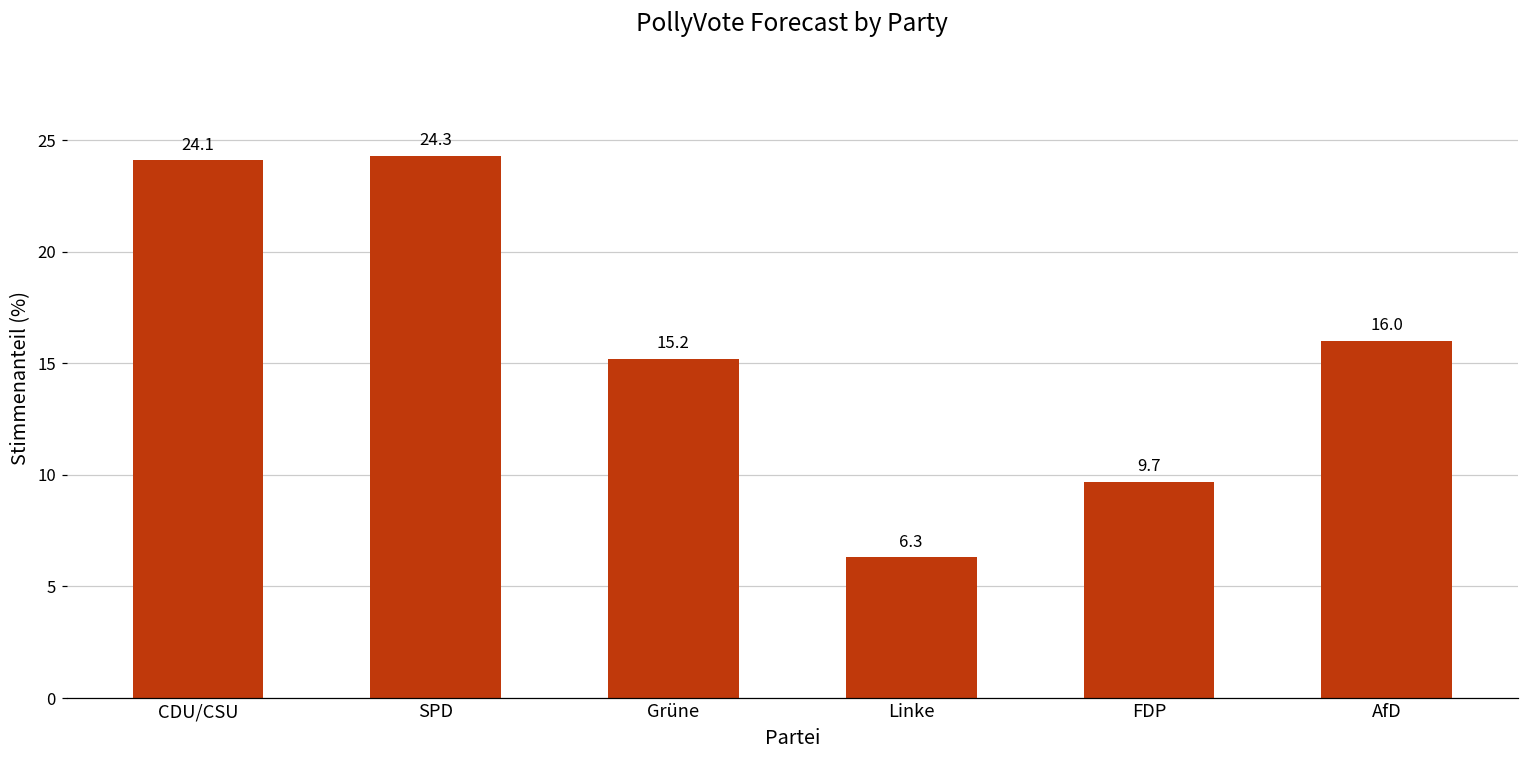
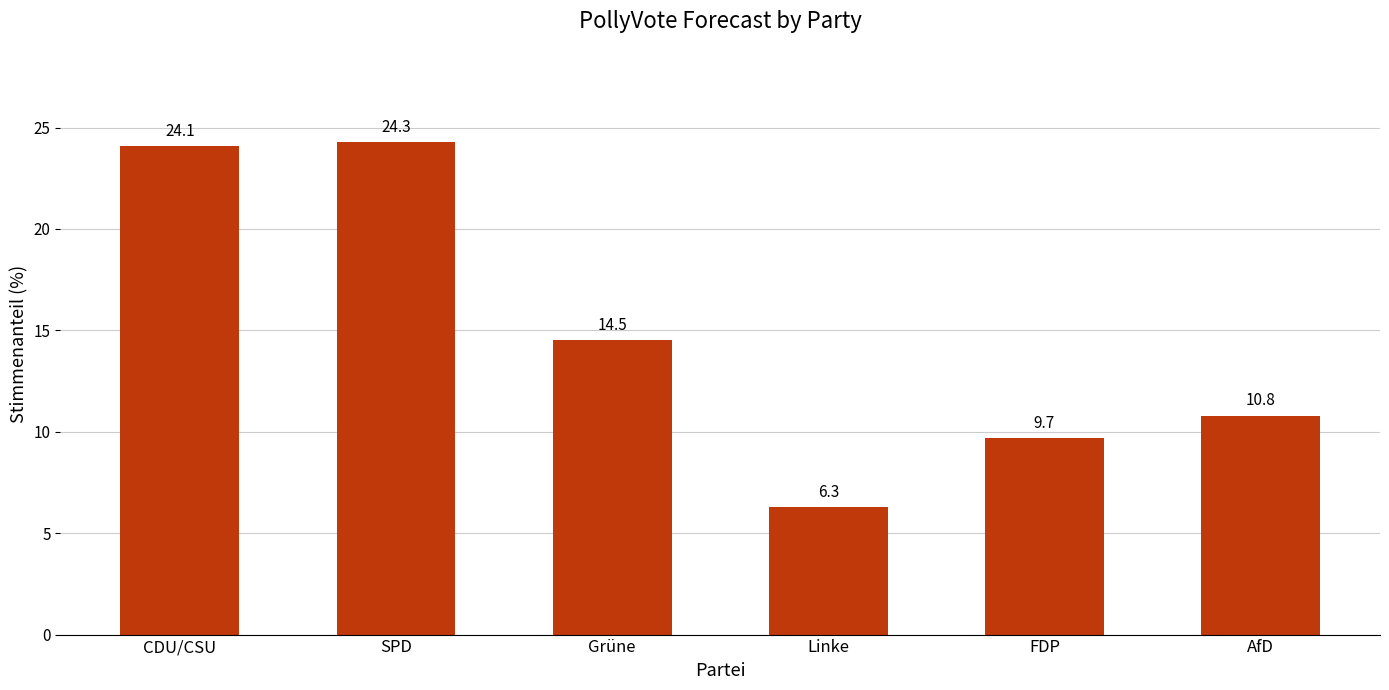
  {
    "CDU/CSU": 24.1,
    "SPD": 24.3,
-   "Grüne": 15.2,
+   "Grüne": 14.5,
    "Linke": 6.3,
    "FDP": 9.7,
-   "AfD": 16.0
+   "AfD": 10.8
  }
